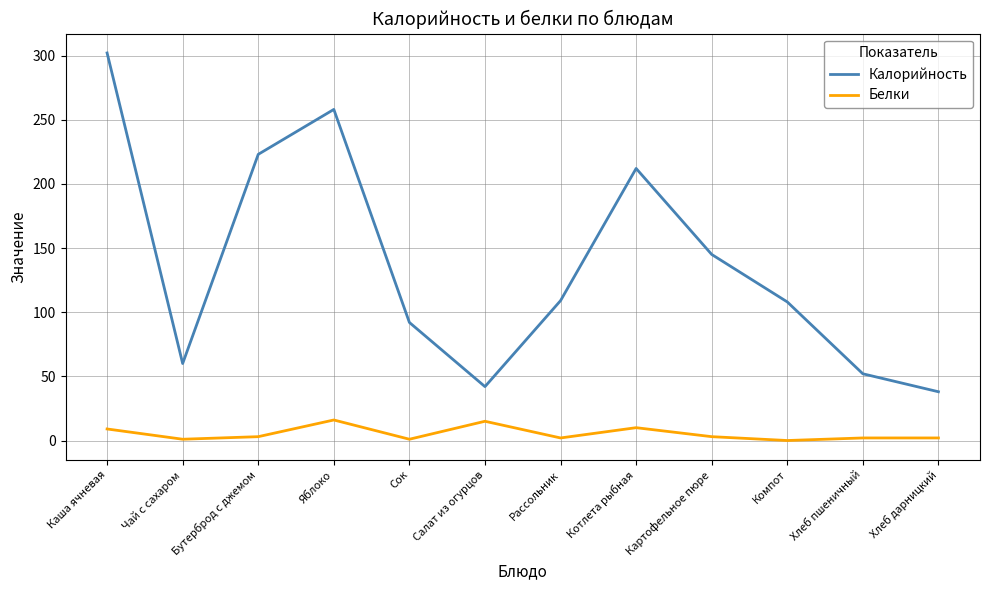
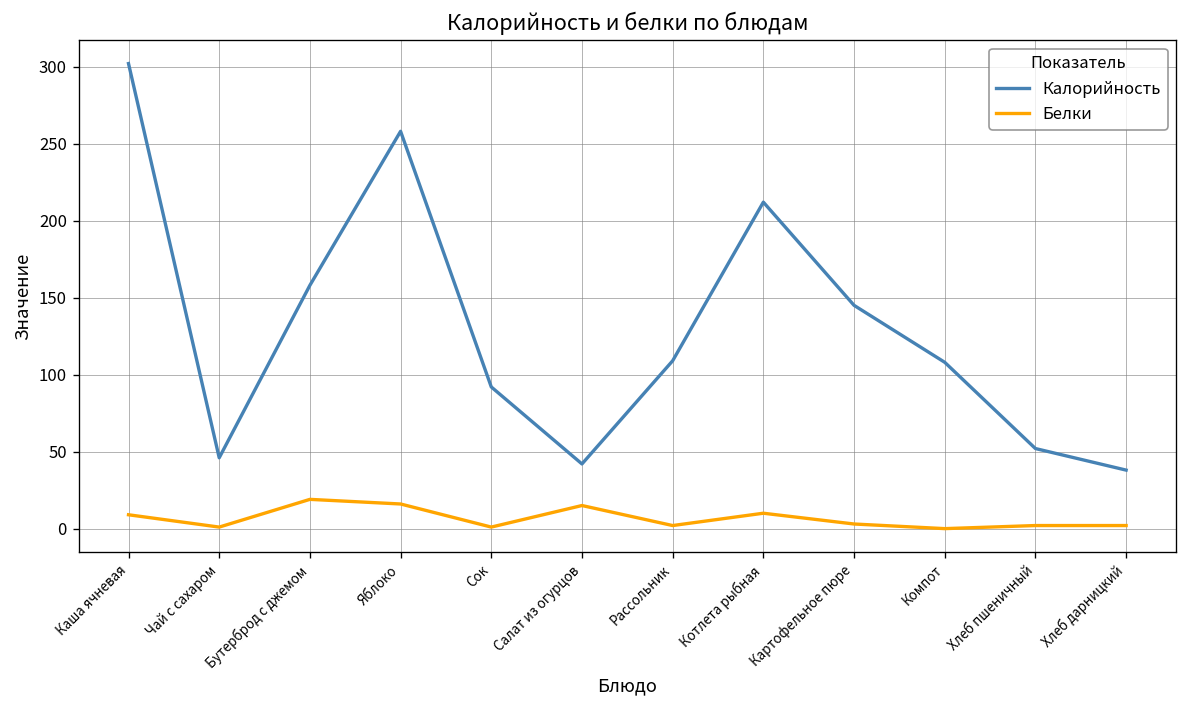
  {
    "Калорийность": {
      "Каша ячневая": 302,
-     "Чай с сахаром": 60,
-     "Бутерброд с джемом": 223,
+     "Чай с сахаром": 46,
+     "Бутерброд с джемом": 158,
      "Яблоко": 258,
      "Сок": 92,
      "Салат из огурцов": 42,
      "Рассольник": 109,
      "Котлета рыбная": 212,
      "Картофельное пюре": 145,
      "Компот": 108,
      "Хлеб пшеничный": 52,
      "Хлеб дарницкий": 38
    },
    "Белки": {
      "Каша ячневая": 9,
      "Чай с сахаром": 1,
-     "Бутерброд с джемом": 3,
+     "Бутерброд с джемом": 19,
      "Яблоко": 16,
      "Сок": 1,
      "Салат из огурцов": 15,
      "Рассольник": 2,
      "Котлета рыбная": 10,
      "Картофельное пюре": 3,
      "Компот": 0,
      "Хлеб пшеничный": 2,
      "Хлеб дарницкий": 2
    }
  }
